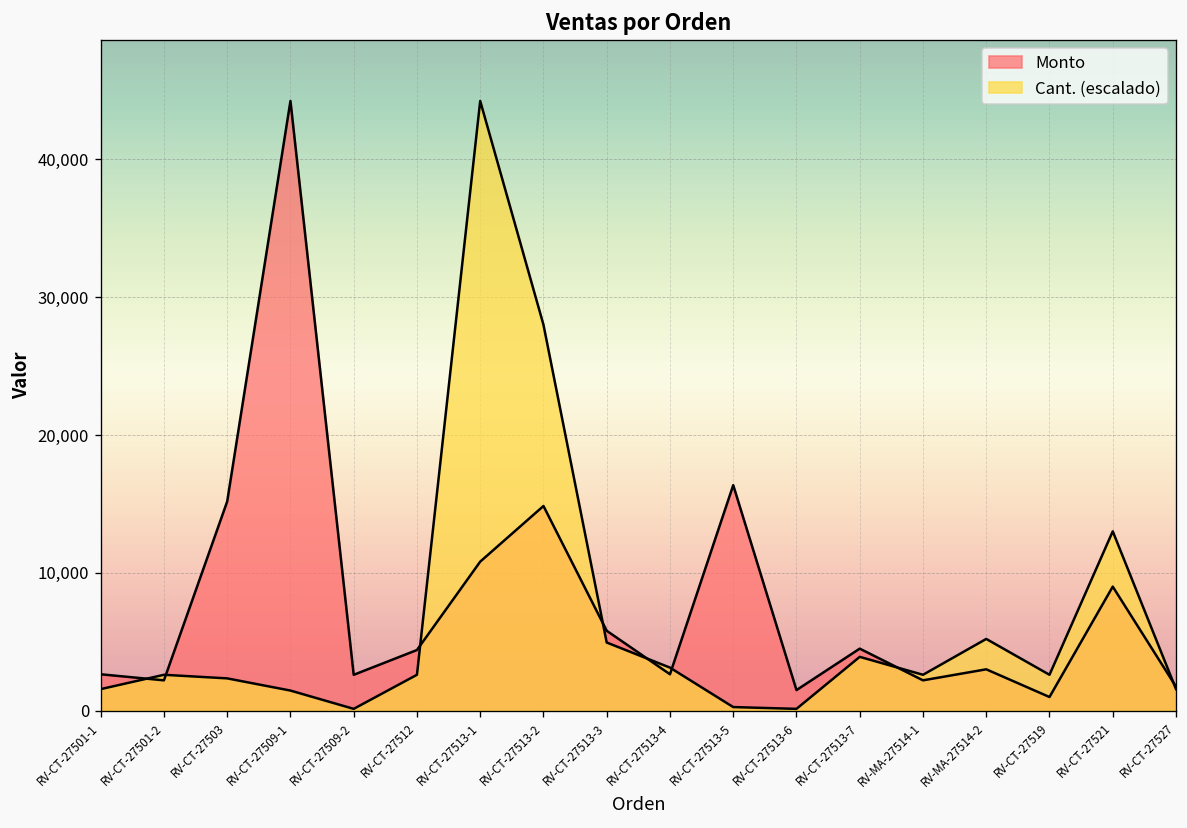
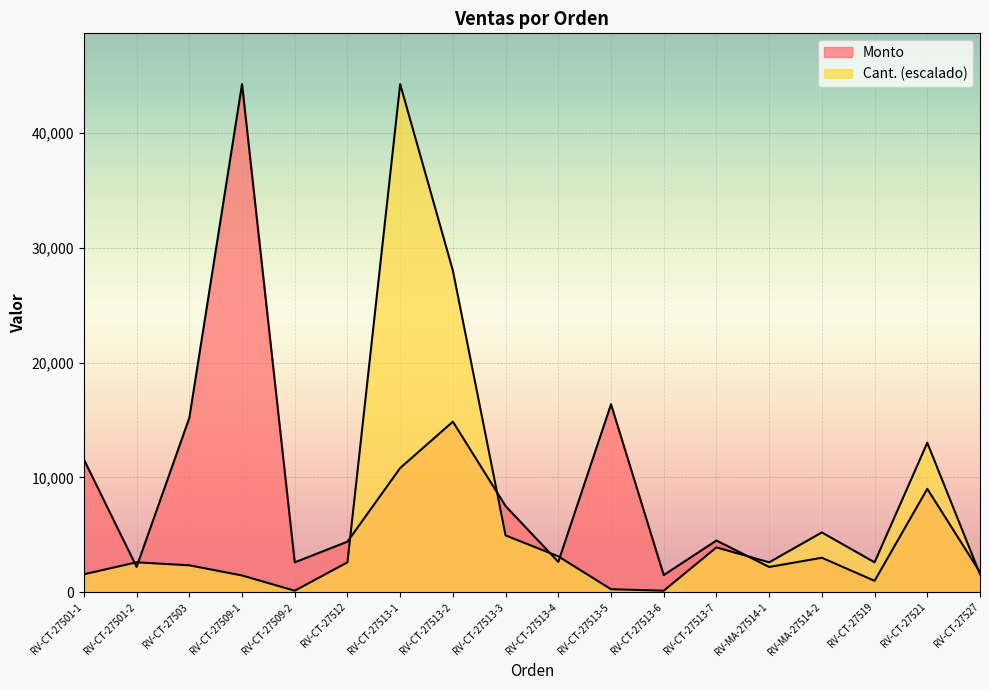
  {
    "Monto": {
-     "RV-CT-27501-1": "2,600",
+     "RV-CT-27501-1": "11,600",
      "RV-CT-27501-2": "2,200",
      "RV-CT-27503": "15,200",
      "RV-CT-27509-1": "44,200",
      "RV-CT-27509-2": "2,600",
      "RV-CT-27512": "4,400",
      "RV-CT-27513-1": "10,800",
      "RV-CT-27513-2": "14,900",
-     "RV-CT-27513-3": "5,800",
+     "RV-CT-27513-3": "7,500",
      "RV-CT-27513-4": "2,600",
      "RV-CT-27513-5": "16,400",
      "RV-CT-27513-6": "1,500",
      "RV-CT-27513-7": "4,500",
      "RV-MA-27514-1": "2,200",
      "RV-MA-27514-2": "3,000",
      "RV-CT-27519": "1,000",
      "RV-CT-27521": "9,000"
    },
    "Cant. (escalado)": {
      "RV-CT-27501-1": "1,600",
      "RV-CT-27501-2": "2,600",
      "RV-CT-27503": "2,300",
      "RV-CT-27509-1": "1,500",
      "RV-CT-27509-2": "100",
      "RV-CT-27512": "2,600",
      "RV-CT-27513-1": "44,200",
      "RV-CT-27513-2": "28,000",
      "RV-CT-27513-3": "4,900",
      "RV-CT-27513-4": "3,100",
      "RV-CT-27513-5": "300",
      "RV-CT-27513-6": "100",
      "RV-CT-27513-7": "3,900",
      "RV-MA-27514-1": "2,600",
      "RV-MA-27514-2": "5,200",
      "RV-CT-27519": "2,600",
      "RV-CT-27521": "13,000"
    }
  }
